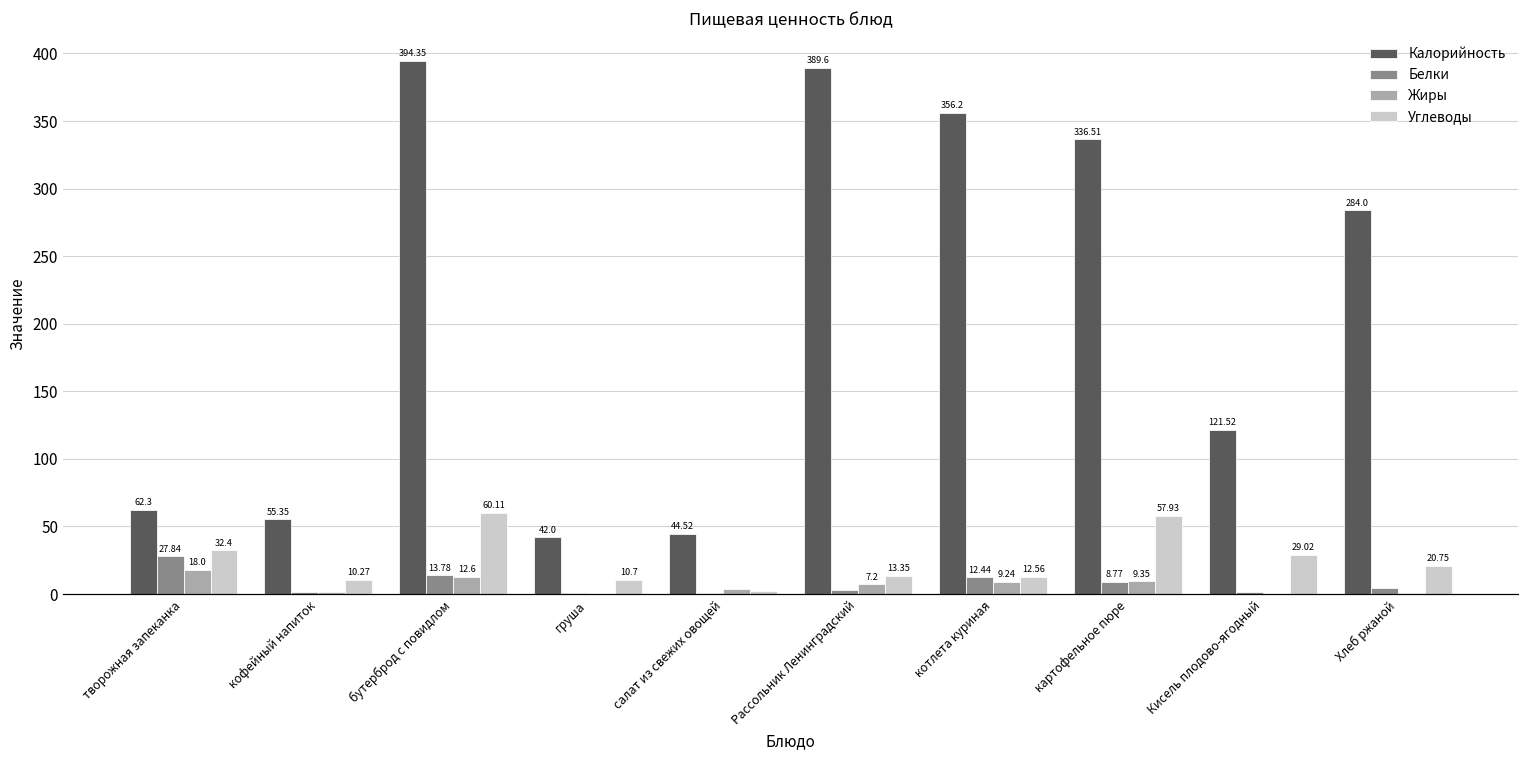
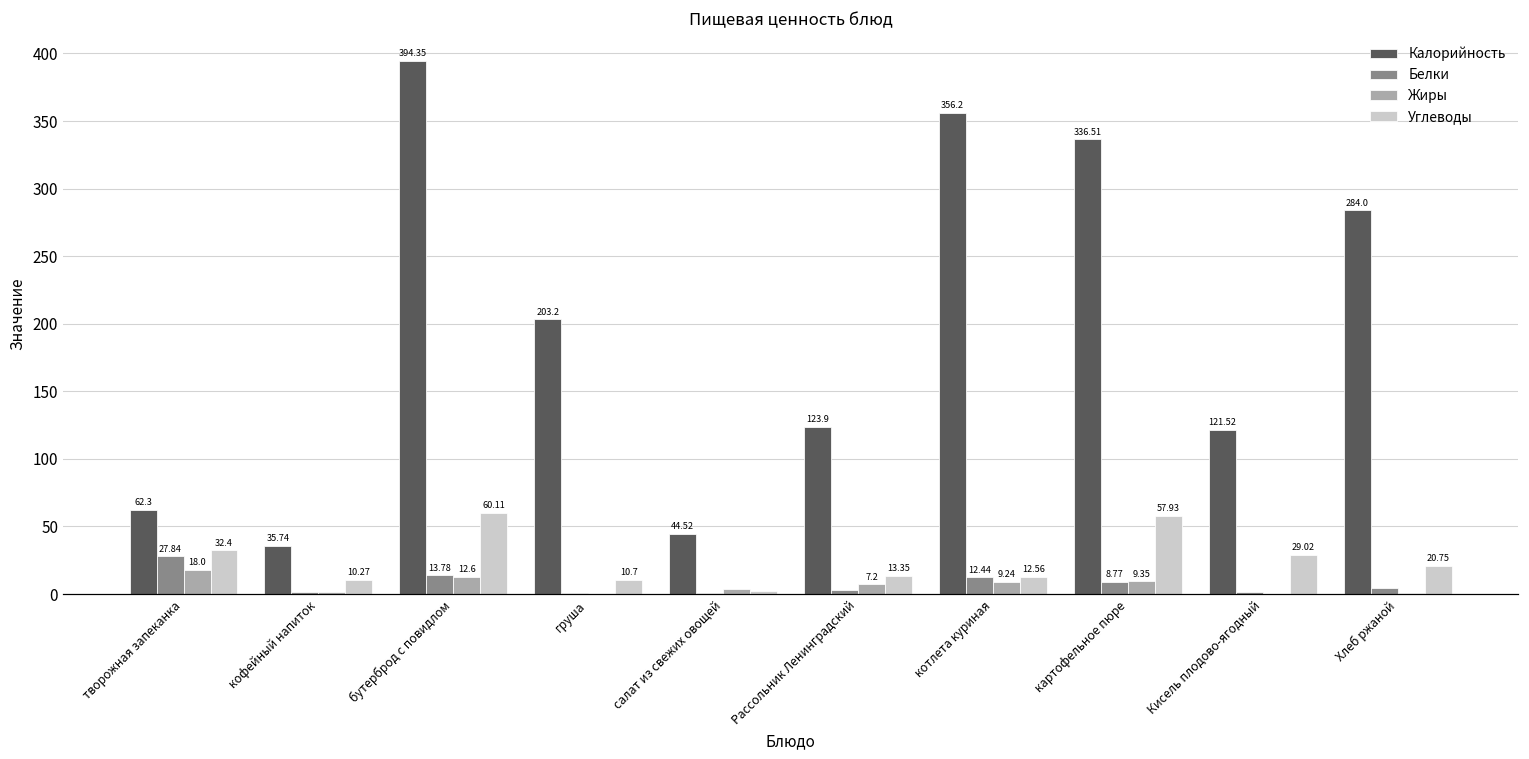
  {
    "Калорийность": {
      "творожная запеканка": 62.3,
-     "кофейный напиток": 55.35,
+     "кофейный напиток": 35.74,
      "бутерброд с повидлом": 394.35,
-     "груша": 42.0,
+     "груша": 203.2,
      "салат из свежих овощей": 44.52,
-     "Рассольник Ленинградский": 389.6,
+     "Рассольник Ленинградский": 123.9,
      "котлета куриная": 356.2,
      "картофельное пюре": 336.51,
      "Кисель плодово-ягодный": 121.52,
      "Хлеб ржаной": 284.0
    }
  }
